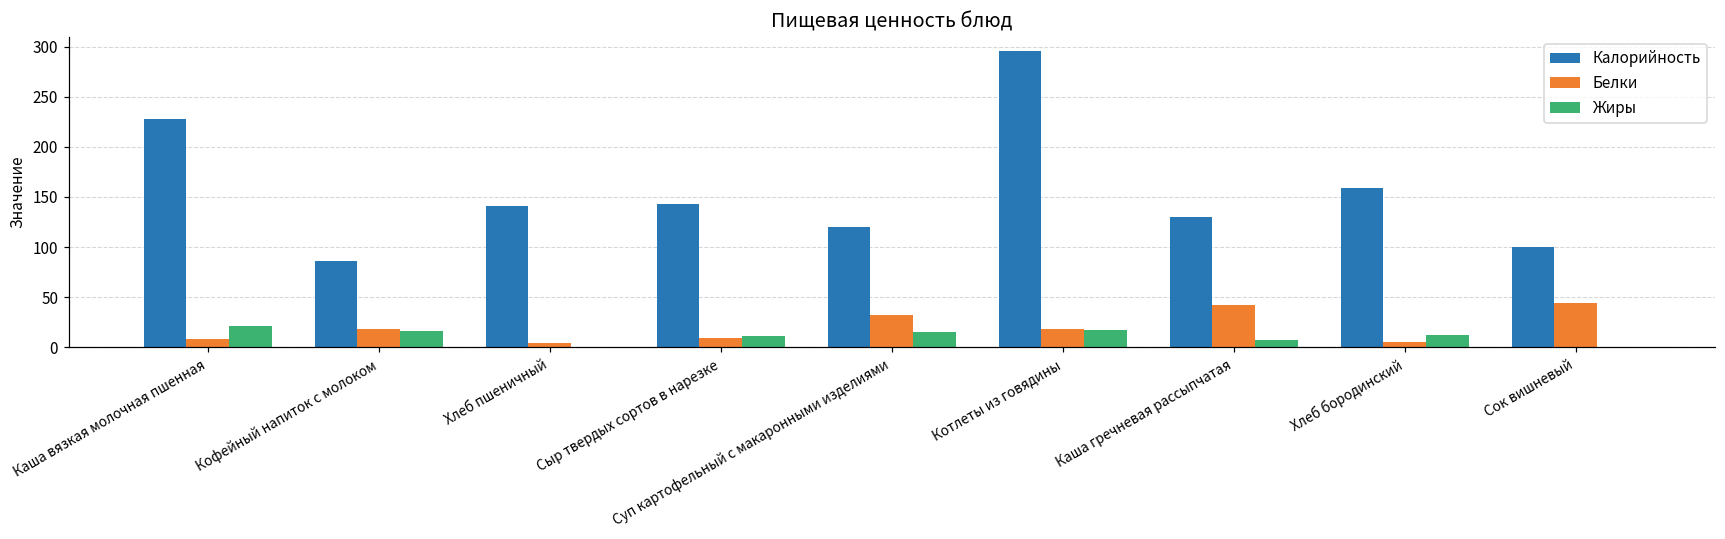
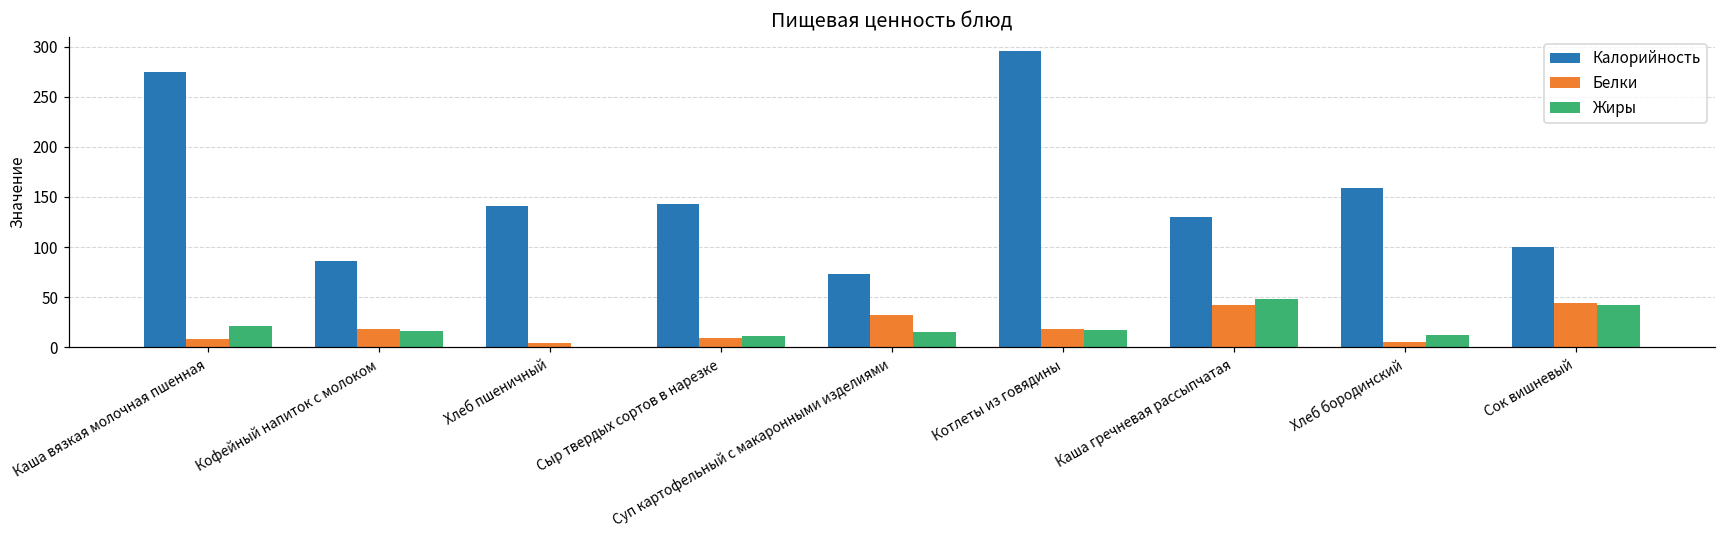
  {
    "Калорийность": {
-     "Каша вязкая молочная пшенная": 230,
+     "Каша вязкая молочная пшенная": 270,
      "Кофейный напиток с молоком": 90,
      "Хлеб пшеничный": 140,
      "Сыр твердых сортов в нарезке": 140,
-     "Суп картофельный с макаронными изделиями": 120,
+     "Суп картофельный с макаронными изделиями": 70,
      "Котлеты из говядины": 300,
      "Каша гречневая рассыпчатая": 130,
      "Хлеб бородинский": 160,
      "Сок вишневый": 100
    },
    "Белки": {
      "Каша вязкая молочная пшенная": 10,
      "Кофейный напиток с молоком": 20,
      "Хлеб пшеничный": 0,
      "Сыр твердых сортов в нарезке": 10,
      "Суп картофельный с макаронными изделиями": 30,
      "Котлеты из говядины": 20,
      "Каша гречневая рассыпчатая": 40,
      "Хлеб бородинский": 10,
      "Сок вишневый": 40
    },
    "Жиры": {
      "Каша вязкая молочная пшенная": 20,
      "Кофейный напиток с молоком": 20,
      "Сыр твердых сортов в нарезке": 10,
      "Суп картофельный с макаронными изделиями": 20,
      "Котлеты из говядины": 20,
-     "Каша гречневая рассыпчатая": 10,
+     "Каша гречневая рассыпчатая": 50,
      "Хлеб бородинский": 10,
-     "Сок вишневый": 0
+     "Сок вишневый": 40
    }
  }
